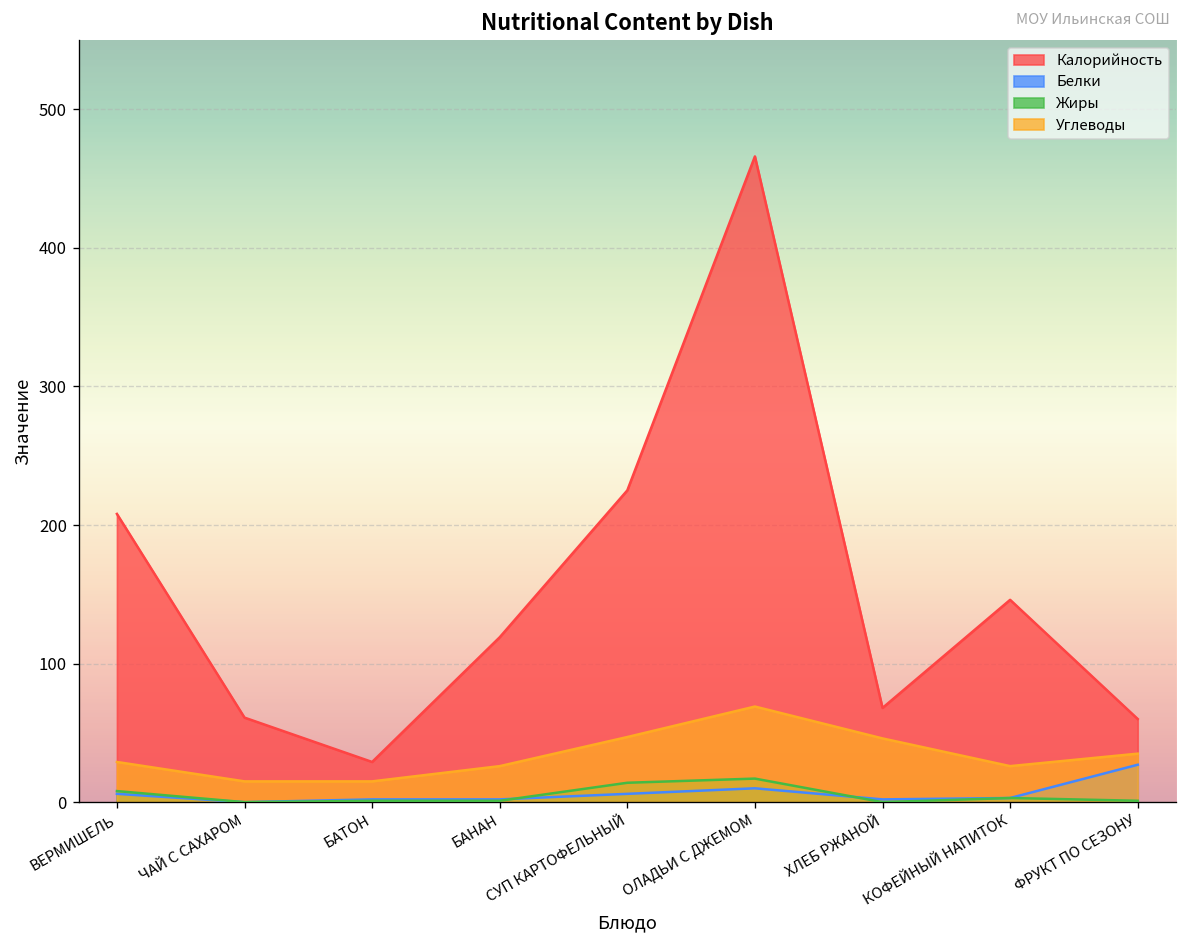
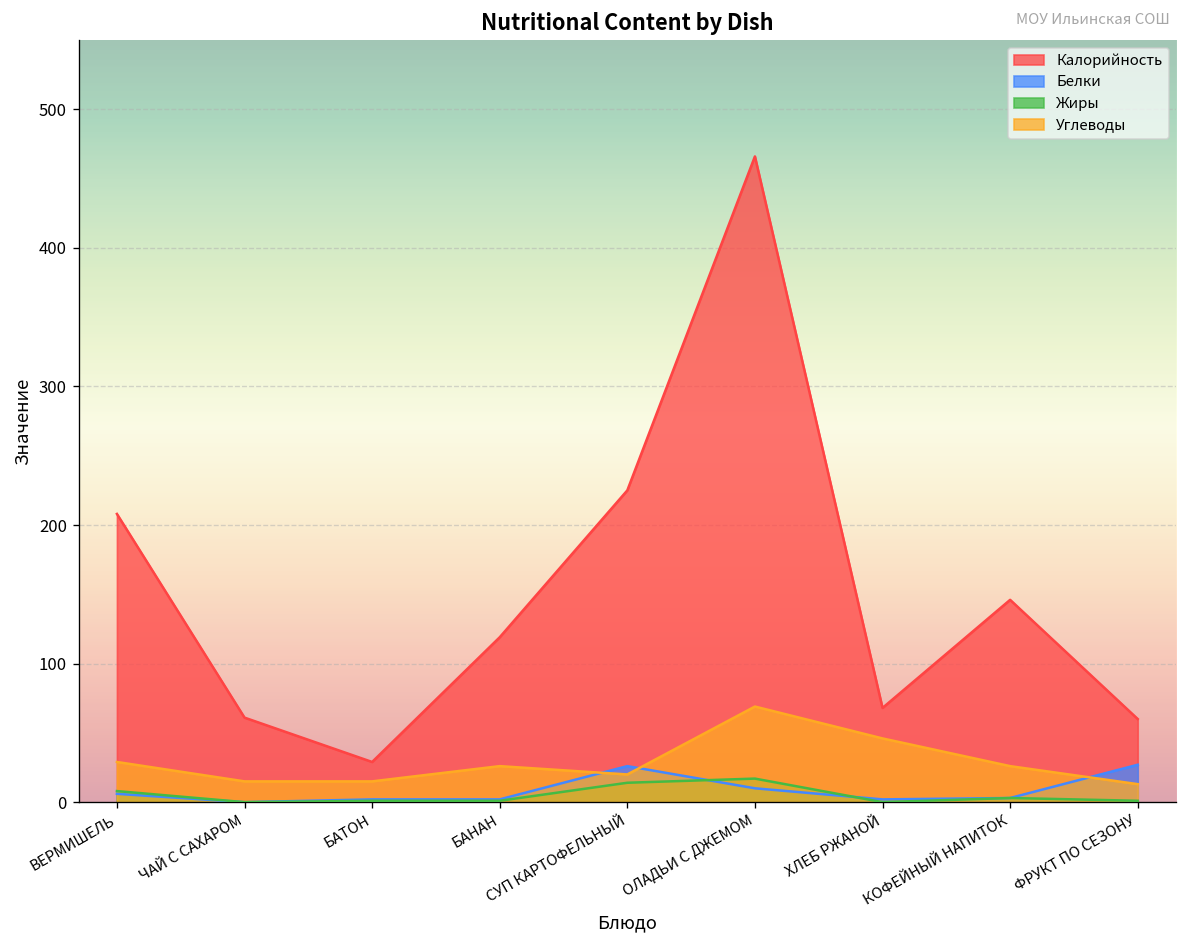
  {
    "Калорийность": {
      "ВЕРМИШЕЛЬ": 208,
      "ЧАЙ С САХАРОМ": 61,
      "БАТОН": 29,
      "БАНАН": 119,
      "СУП КАРТОФЕЛЬНЫЙ": 225,
      "ОЛАДЬИ С ДЖЕМОМ": 466,
      "ХЛЕБ РЖАНОЙ": 68,
      "КОФЕЙНЫЙ НАПИТОК": 146,
      "ФРУКТ ПО СЕЗОНУ": 60
    },
    "Белки": {
-     "СУП КАРТОФЕЛЬНЫЙ": 6,
+     "СУП КАРТОФЕЛЬНЫЙ": 26,
      "ОЛАДЬИ С ДЖЕМОМ": 10,
      "ФРУКТ ПО СЕЗОНУ": 27
    },
    "Жиры": {
      "СУП КАРТОФЕЛЬНЫЙ": 14,
      "ОЛАДЬИ С ДЖЕМОМ": 17,
      "ФРУКТ ПО СЕЗОНУ": 1
    },
    "Углеводы": {
      "ВЕРМИШЕЛЬ": 29,
      "ЧАЙ С САХАРОМ": 15,
      "БАТОН": 15,
      "БАНАН": 26,
-     "СУП КАРТОФЕЛЬНЫЙ": 47,
+     "СУП КАРТОФЕЛЬНЫЙ": 20,
      "ОЛАДЬИ С ДЖЕМОМ": 69,
      "ХЛЕБ РЖАНОЙ": 46,
      "КОФЕЙНЫЙ НАПИТОК": 26,
-     "ФРУКТ ПО СЕЗОНУ": 35
+     "ФРУКТ ПО СЕЗОНУ": 13
    }
  }
